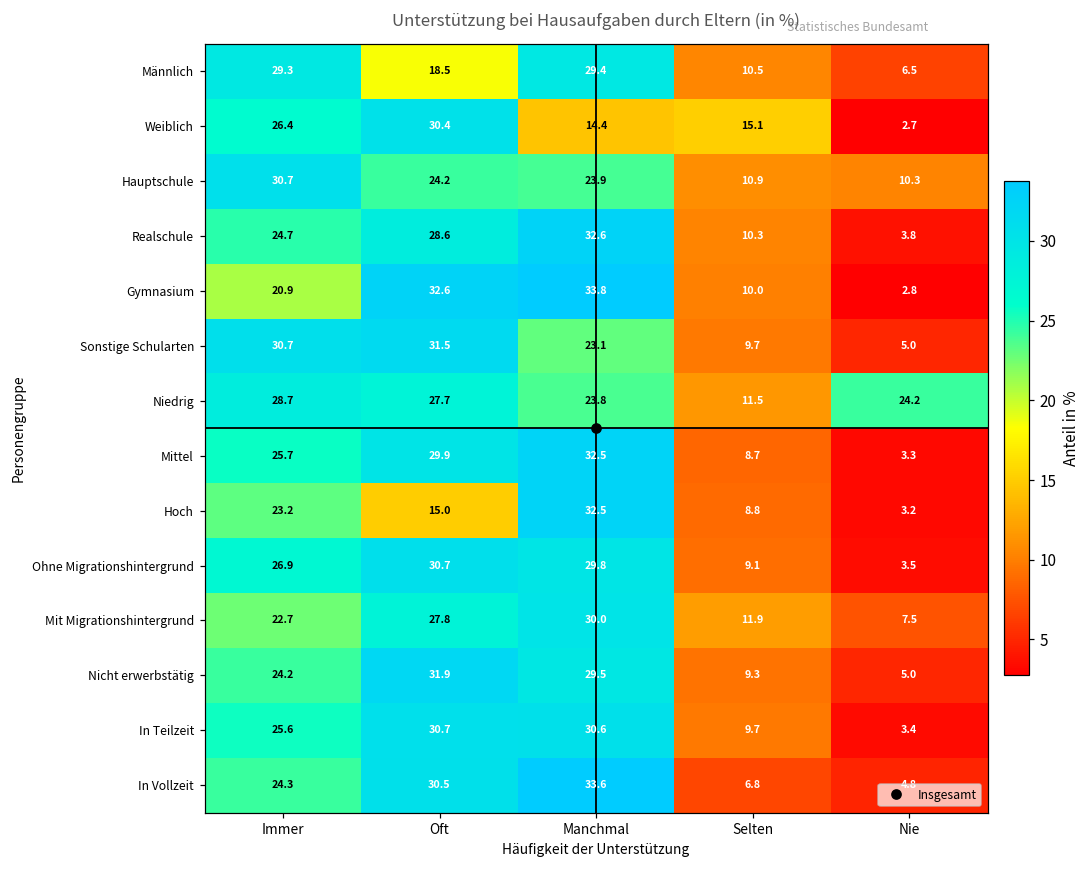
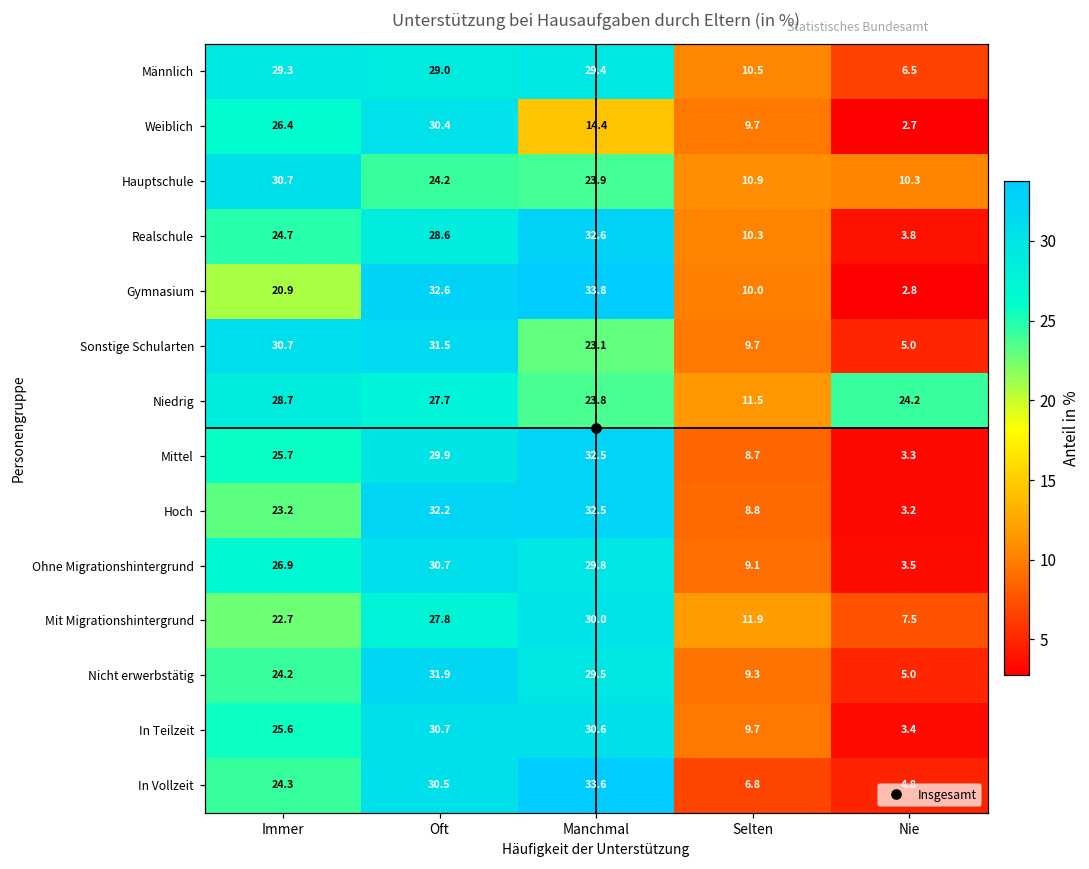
  {
    "Männlich": {
      "Immer": 29.3,
-     "Oft": 18.5,
+     "Oft": 29.0,
      "Manchmal": 29.4,
      "Selten": 10.5,
      "Nie": 6.5
    },
    "Weiblich": {
      "Immer": 26.4,
      "Oft": 30.4,
      "Manchmal": 14.4,
-     "Selten": 15.1,
+     "Selten": 9.7,
      "Nie": 2.7
    },
    "Hauptschule": {
      "Immer": 30.7,
      "Oft": 24.2,
      "Manchmal": 23.9,
      "Selten": 10.9,
      "Nie": 10.3
    },
    "Realschule": {
      "Immer": 24.7,
      "Oft": 28.6,
      "Manchmal": 32.6,
      "Selten": 10.3,
      "Nie": 3.8
    },
    "Gymnasium": {
      "Immer": 20.9,
      "Oft": 32.6,
      "Manchmal": 33.8,
      "Selten": 10.0,
      "Nie": 2.8
    },
    "Sonstige Schularten": {
      "Immer": 30.7,
      "Oft": 31.5,
      "Manchmal": 23.1,
      "Selten": 9.7,
      "Nie": 5.0
    },
    "Niedrig": {
      "Immer": 28.7,
      "Oft": 27.7,
      "Manchmal": 23.8,
      "Selten": 11.5,
      "Nie": 24.2
    },
    "Mittel": {
      "Immer": 25.7,
      "Oft": 29.9,
      "Manchmal": 32.5,
      "Selten": 8.7,
      "Nie": 3.3
    },
    "Hoch": {
      "Immer": 23.2,
-     "Oft": 15.0,
+     "Oft": 32.2,
      "Manchmal": 32.5,
      "Selten": 8.8,
      "Nie": 3.2
    },
    "Ohne Migrationshintergrund": {
      "Immer": 26.9,
      "Oft": 30.7,
      "Manchmal": 29.8,
      "Selten": 9.1,
      "Nie": 3.5
    },
    "Mit Migrationshintergrund": {
      "Immer": 22.7,
      "Oft": 27.8,
      "Manchmal": 30.0,
      "Selten": 11.9,
      "Nie": 7.5
    },
    "Nicht erwerbstätig": {
      "Immer": 24.2,
      "Oft": 31.9,
      "Manchmal": 29.5,
      "Selten": 9.3,
      "Nie": 5.0
    },
    "In Teilzeit": {
      "Immer": 25.6,
      "Oft": 30.7,
      "Manchmal": 30.6,
      "Selten": 9.7,
      "Nie": 3.4
    },
    "In Vollzeit": {
      "Immer": 24.3,
      "Oft": 30.5,
      "Manchmal": 33.6,
      "Selten": 6.8
    }
  }
